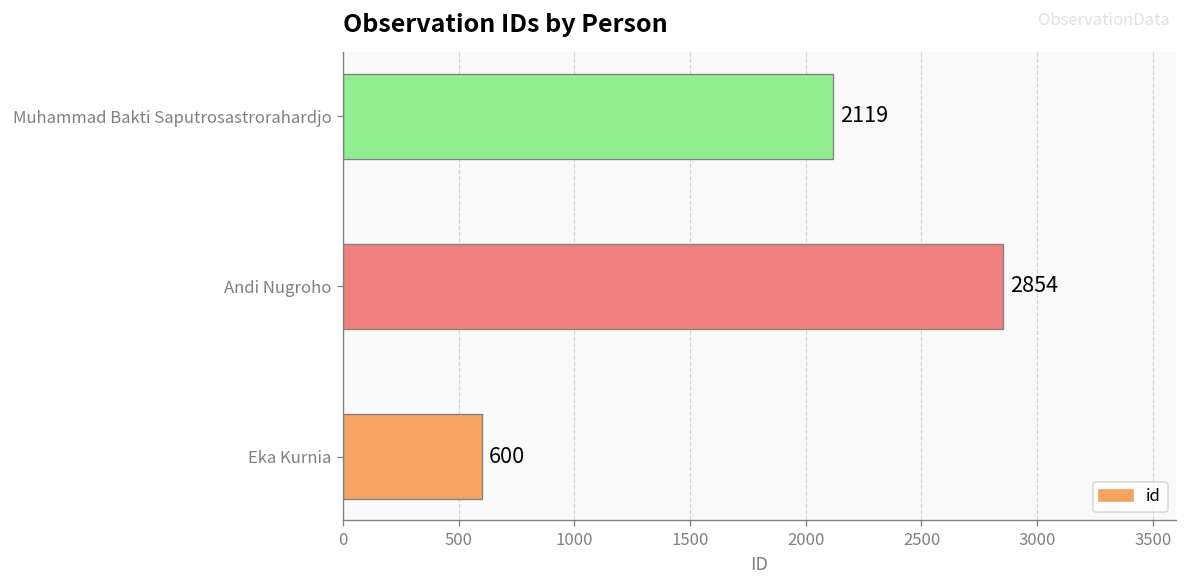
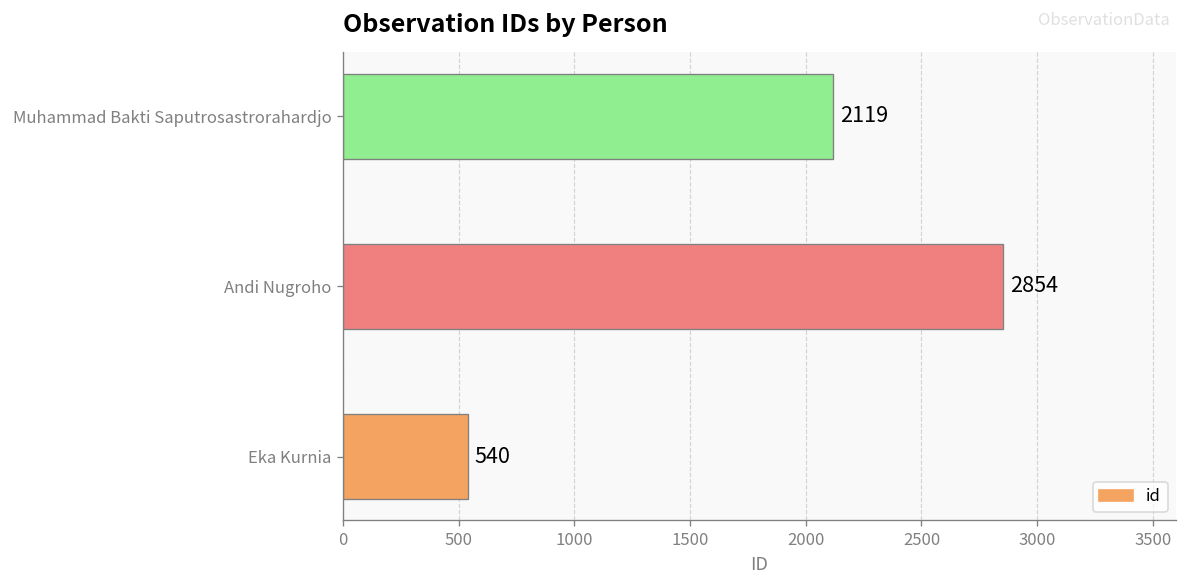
  {
    "Muhammad Bakti Saputrosastrorahardjo": 2119,
    "Andi Nugroho": 2854,
-   "Eka Kurnia": 600
+   "Eka Kurnia": 540
  }
